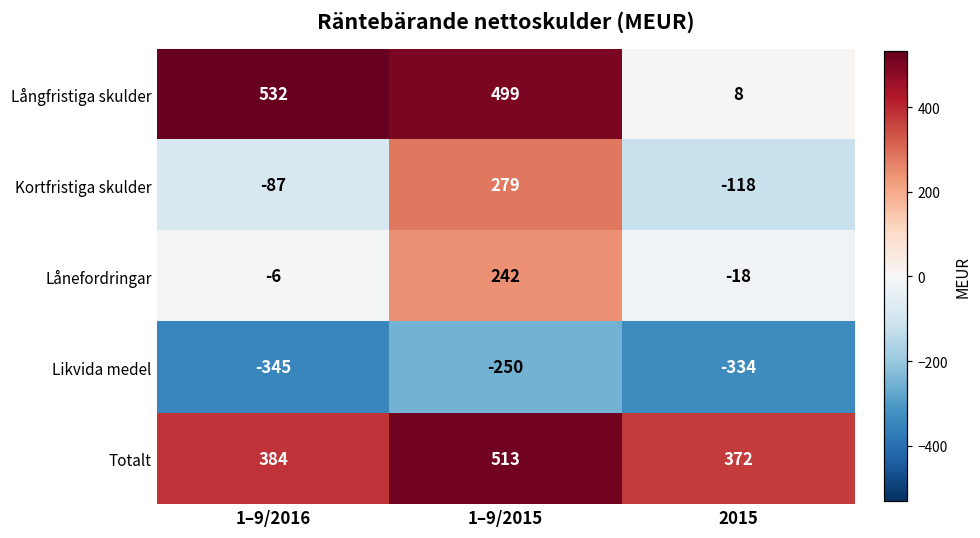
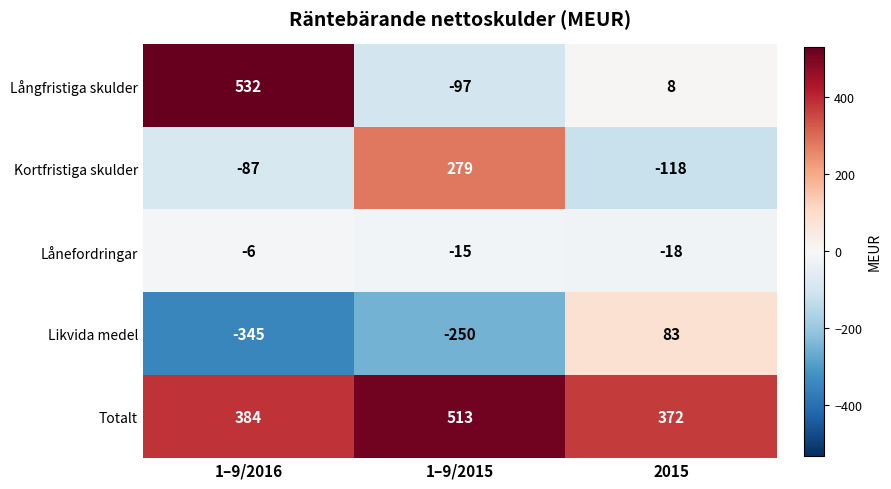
  {
    "Långfristiga skulder": {
      "1–9/2016": 532,
-     "1–9/2015": 499,
+     "1–9/2015": -97,
      "2015": 8
    },
    "Kortfristiga skulder": {
      "1–9/2016": -87,
      "1–9/2015": 279,
      "2015": -118
    },
    "Lånefordringar": {
      "1–9/2016": -6,
-     "1–9/2015": 242,
+     "1–9/2015": -15,
      "2015": -18
    },
    "Likvida medel": {
      "1–9/2016": -345,
      "1–9/2015": -250,
-     "2015": -334
+     "2015": 83
    },
    "Totalt": {
      "1–9/2016": 384,
      "1–9/2015": 513,
      "2015": 372
    }
  }
